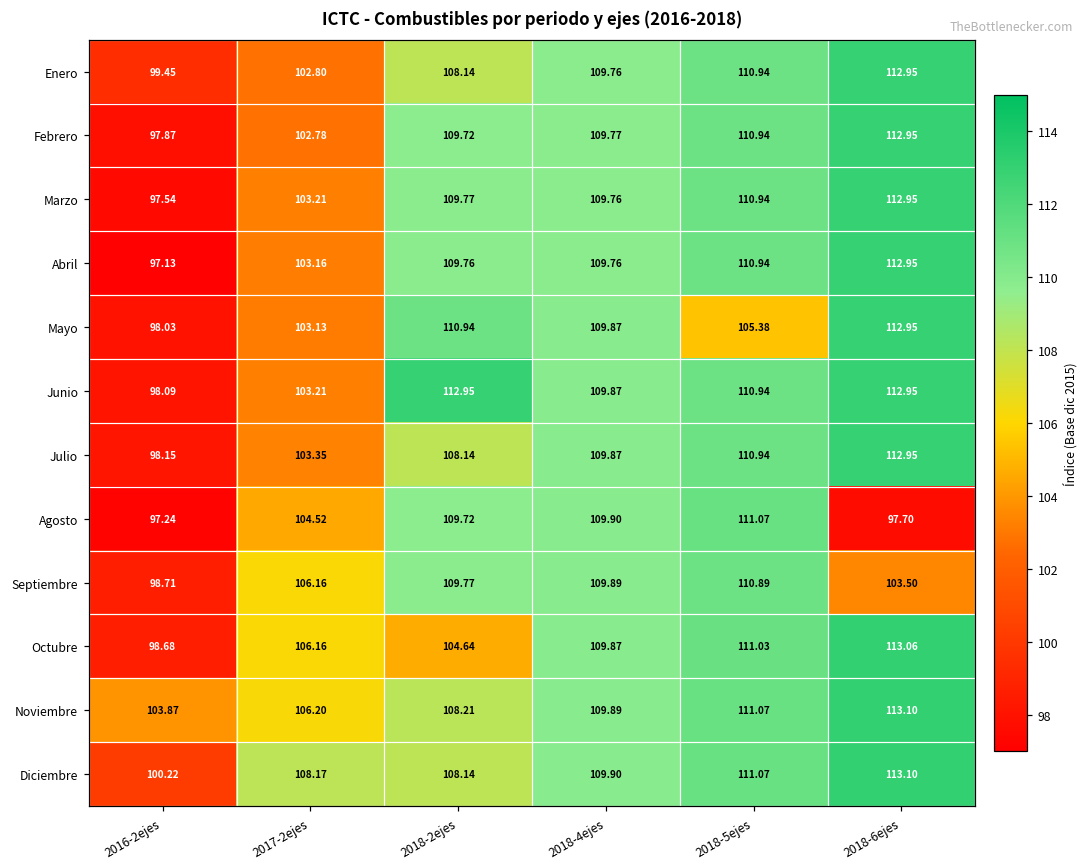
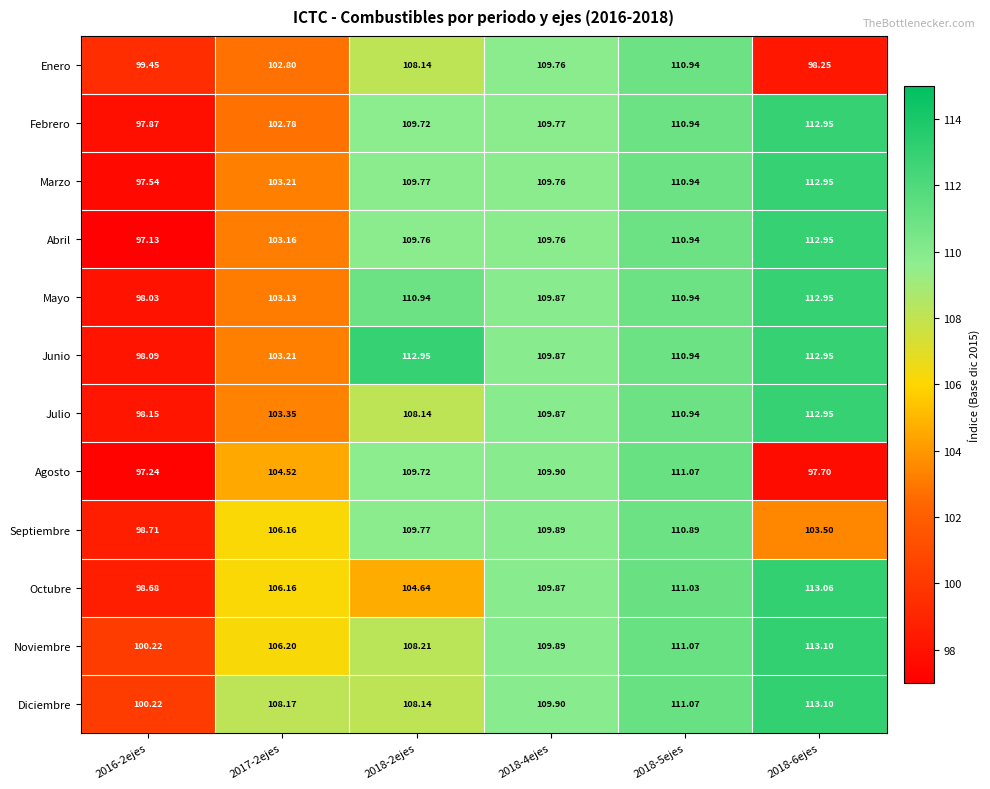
  {
    "Enero": {
      "2016-2ejes": 99.45,
      "2017-2ejes": 102.80,
      "2018-2ejes": 108.14,
      "2018-4ejes": 109.76,
      "2018-5ejes": 110.94,
-     "2018-6ejes": 112.95
+     "2018-6ejes": 98.25
    },
    "Febrero": {
      "2016-2ejes": 97.87,
      "2017-2ejes": 102.78,
      "2018-2ejes": 109.72,
      "2018-4ejes": 109.77,
      "2018-5ejes": 110.94,
      "2018-6ejes": 112.95
    },
    "Marzo": {
      "2016-2ejes": 97.54,
      "2017-2ejes": 103.21,
      "2018-2ejes": 109.77,
      "2018-4ejes": 109.76,
      "2018-5ejes": 110.94,
      "2018-6ejes": 112.95
    },
    "Abril": {
      "2016-2ejes": 97.13,
      "2017-2ejes": 103.16,
      "2018-2ejes": 109.76,
      "2018-4ejes": 109.76,
      "2018-5ejes": 110.94,
      "2018-6ejes": 112.95
    },
    "Mayo": {
      "2016-2ejes": 98.03,
      "2017-2ejes": 103.13,
      "2018-2ejes": 110.94,
      "2018-4ejes": 109.87,
-     "2018-5ejes": 105.38,
+     "2018-5ejes": 110.94,
      "2018-6ejes": 112.95
    },
    "Junio": {
      "2016-2ejes": 98.09,
      "2017-2ejes": 103.21,
      "2018-2ejes": 112.95,
      "2018-4ejes": 109.87,
      "2018-5ejes": 110.94,
      "2018-6ejes": 112.95
    },
    "Julio": {
      "2016-2ejes": 98.15,
      "2017-2ejes": 103.35,
      "2018-2ejes": 108.14,
      "2018-4ejes": 109.87,
      "2018-5ejes": 110.94,
      "2018-6ejes": 112.95
    },
    "Agosto": {
      "2016-2ejes": 97.24,
      "2017-2ejes": 104.52,
      "2018-2ejes": 109.72,
      "2018-4ejes": 109.90,
      "2018-5ejes": 111.07,
      "2018-6ejes": 97.70
    },
    "Septiembre": {
      "2016-2ejes": 98.71,
      "2017-2ejes": 106.16,
      "2018-2ejes": 109.77,
      "2018-4ejes": 109.89,
      "2018-5ejes": 110.89,
      "2018-6ejes": 103.50
    },
    "Octubre": {
      "2016-2ejes": 98.68,
      "2017-2ejes": 106.16,
      "2018-2ejes": 104.64,
      "2018-4ejes": 109.87,
      "2018-5ejes": 111.03,
      "2018-6ejes": 113.06
    },
    "Noviembre": {
-     "2016-2ejes": 103.87,
+     "2016-2ejes": 100.22,
      "2017-2ejes": 106.20,
      "2018-2ejes": 108.21,
      "2018-4ejes": 109.89,
      "2018-5ejes": 111.07,
      "2018-6ejes": 113.10
    },
    "Diciembre": {
      "2016-2ejes": 100.22,
      "2017-2ejes": 108.17,
      "2018-2ejes": 108.14,
      "2018-4ejes": 109.90,
      "2018-5ejes": 111.07,
      "2018-6ejes": 113.10
    }
  }
